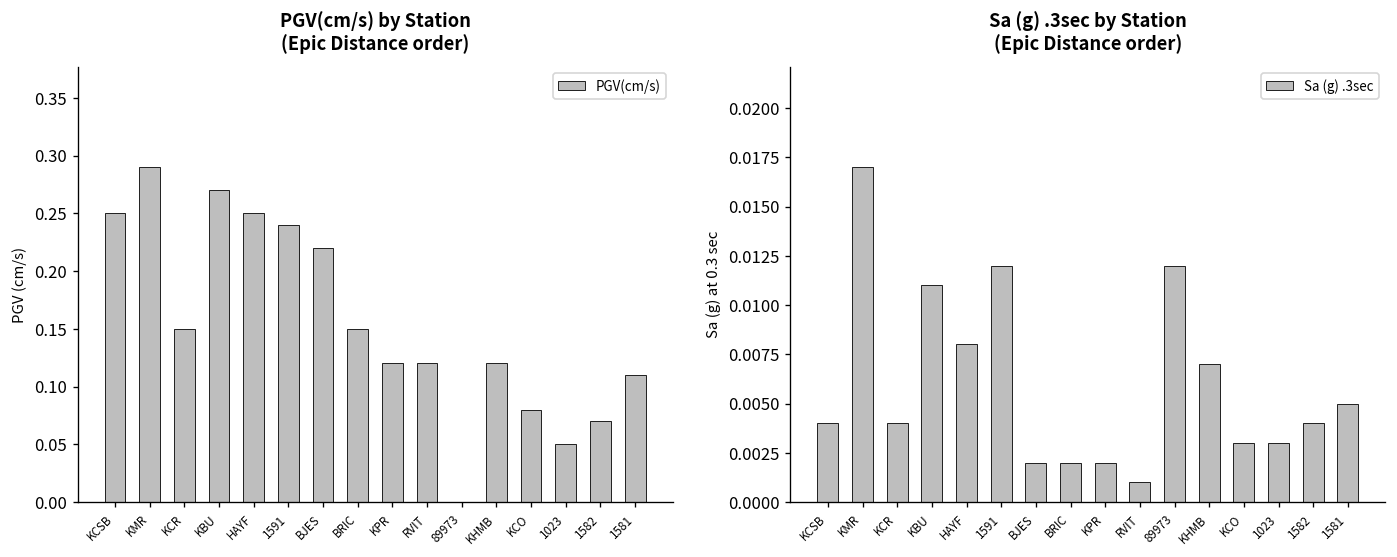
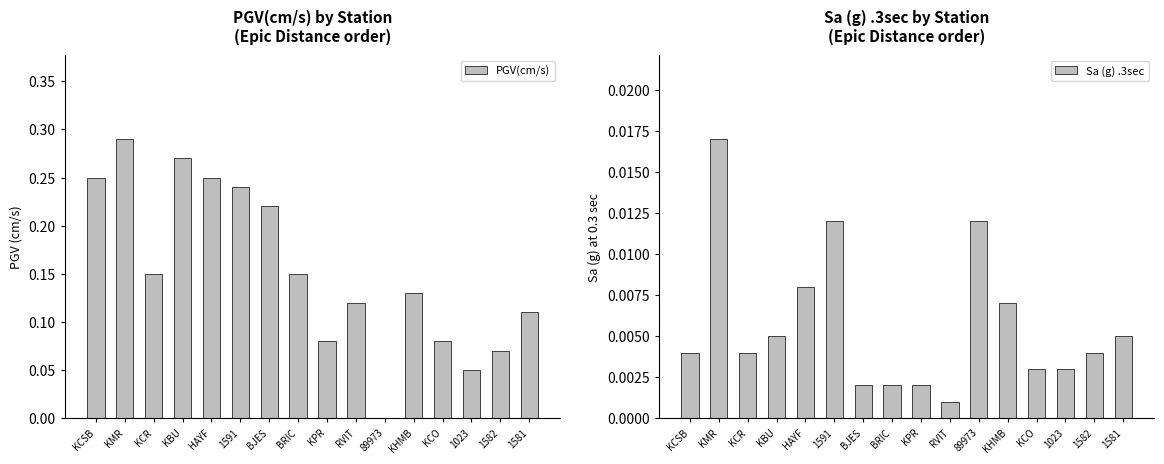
  {
    "PGV(cm/s) by Station (Epic Distance order)": {
      "KCSB": 0.25,
      "KMR": 0.29,
      "KCR": 0.15,
      "KBU": 0.27,
      "HAYF": 0.25,
      "1591": 0.24,
      "BJES": 0.22,
      "BRIC": 0.15,
-     "KPR": 0.12,
+     "KPR": 0.08,
      "RVIT": 0.12,
      "89973": 0.00,
-     "KHMB": 0.12,
+     "KHMB": 0.13,
      "KCO": 0.08,
      "1023": 0.05,
      "1582": 0.07,
      "1581": 0.11
    },
    "Sa (g) .3sec by Station (Epic Distance order)": {
      "KCSB": 0.004,
      "KMR": 0.017,
      "KCR": 0.004,
-     "KBU": 0.011,
+     "KBU": 0.005,
      "HAYF": 0.008,
      "1591": 0.012,
      "BJES": 0.002,
      "BRIC": 0.002,
      "KPR": 0.002,
      "RVIT": 0.001,
      "89973": 0.012,
      "KHMB": 0.007,
      "KCO": 0.003,
      "1023": 0.003,
      "1582": 0.004,
      "1581": 0.005
    }
  }
